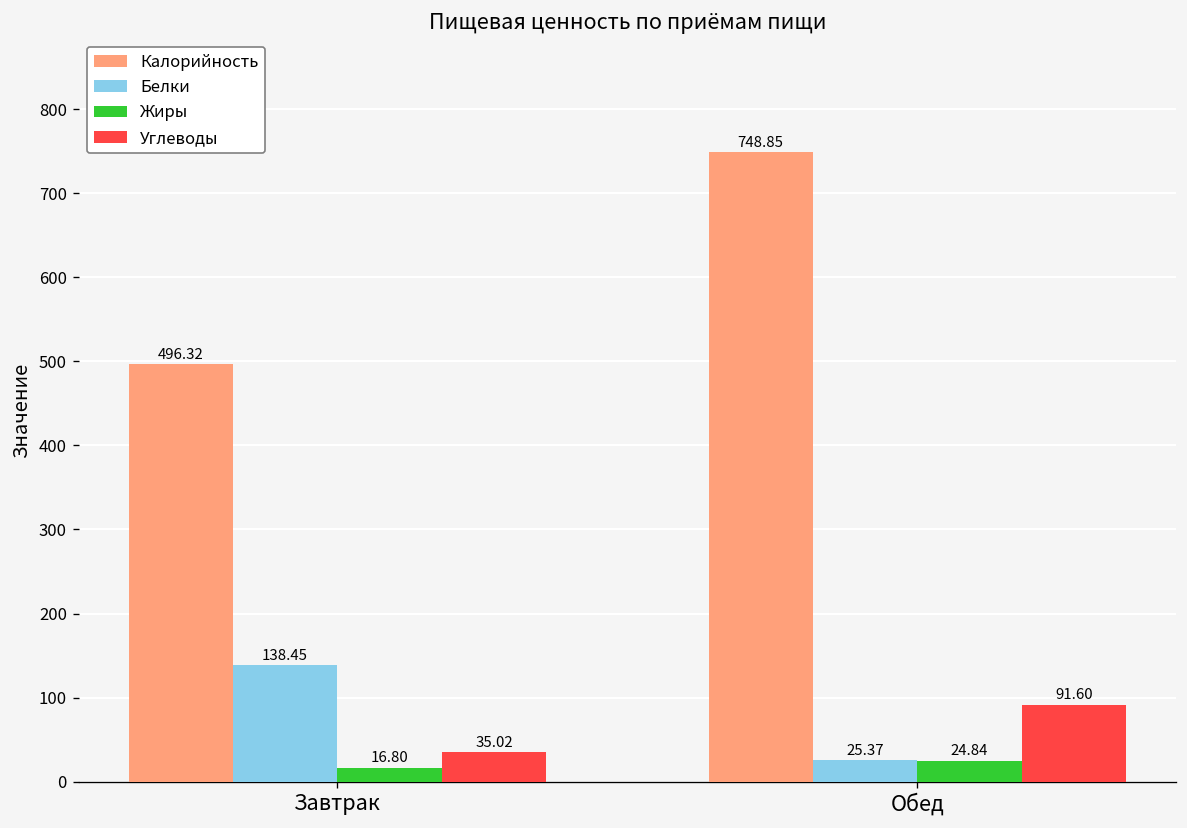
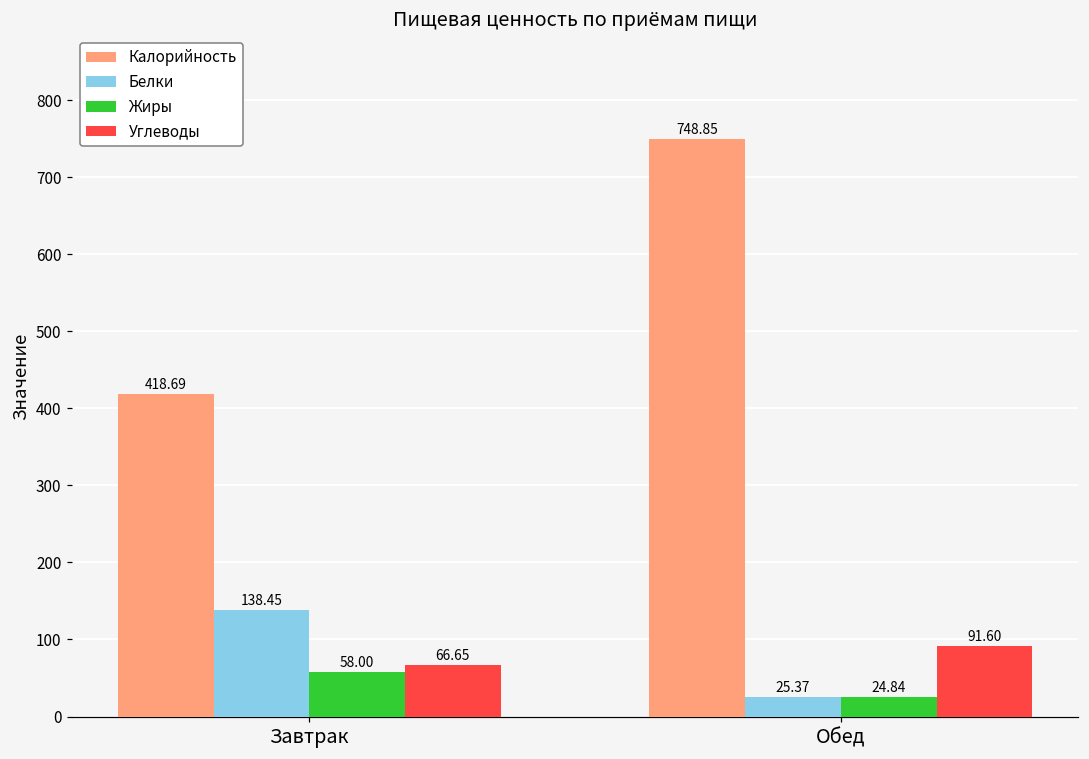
  {
    "Калорийность": {
-     "Завтрак": 496.32,
+     "Завтрак": 418.69,
      "Обед": 748.85
    },
    "Белки": {
      "Завтрак": 138.45,
      "Обед": 25.37
    },
    "Жиры": {
-     "Завтрак": 16.80,
+     "Завтрак": 58.00,
      "Обед": 24.84
    },
    "Углеводы": {
-     "Завтрак": 35.02,
+     "Завтрак": 66.65,
      "Обед": 91.60
    }
  }
